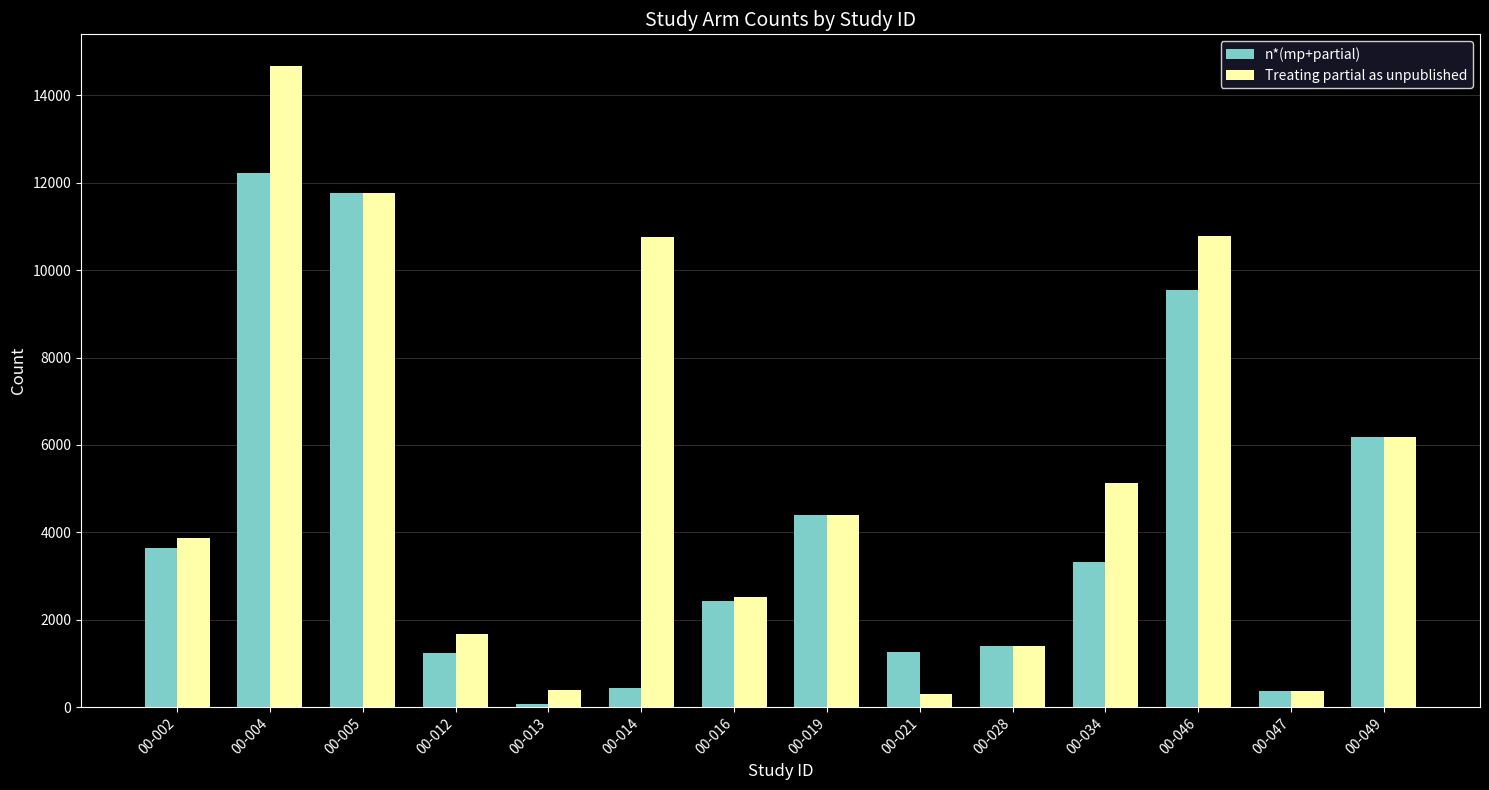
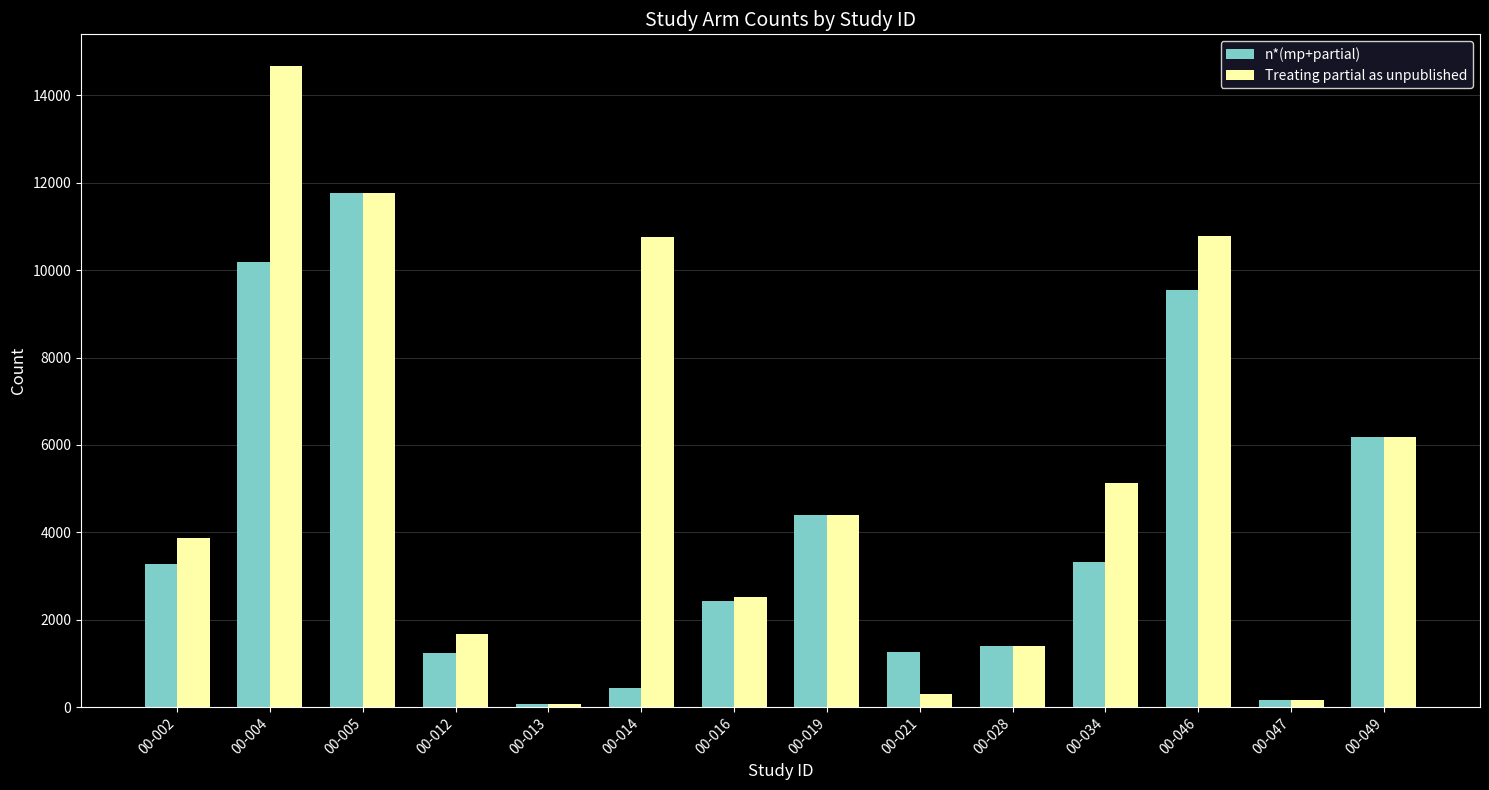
  {
    "n*(mp+partial)": {
-     "00-002": 3600,
-     "00-004": 12200,
+     "00-002": 3300,
+     "00-004": 10200,
      "00-005": 11800,
      "00-012": 1200,
      "00-013": 100,
      "00-014": 400,
      "00-016": 2400,
      "00-019": 4400,
      "00-021": 1300,
      "00-028": 1400,
      "00-034": 3300,
      "00-046": 9500,
-     "00-047": 400,
+     "00-047": 200,
      "00-049": 6200
    },
    "Treating partial as unpublished": {
      "00-002": 3900,
      "00-004": 14700,
      "00-005": 11800,
      "00-012": 1700,
-     "00-013": 400,
+     "00-013": 100,
      "00-014": 10800,
      "00-016": 2500,
      "00-019": 4400,
      "00-021": 300,
      "00-028": 1400,
      "00-034": 5100,
      "00-046": 10800,
-     "00-047": 400,
+     "00-047": 200,
      "00-049": 6200
    }
  }
